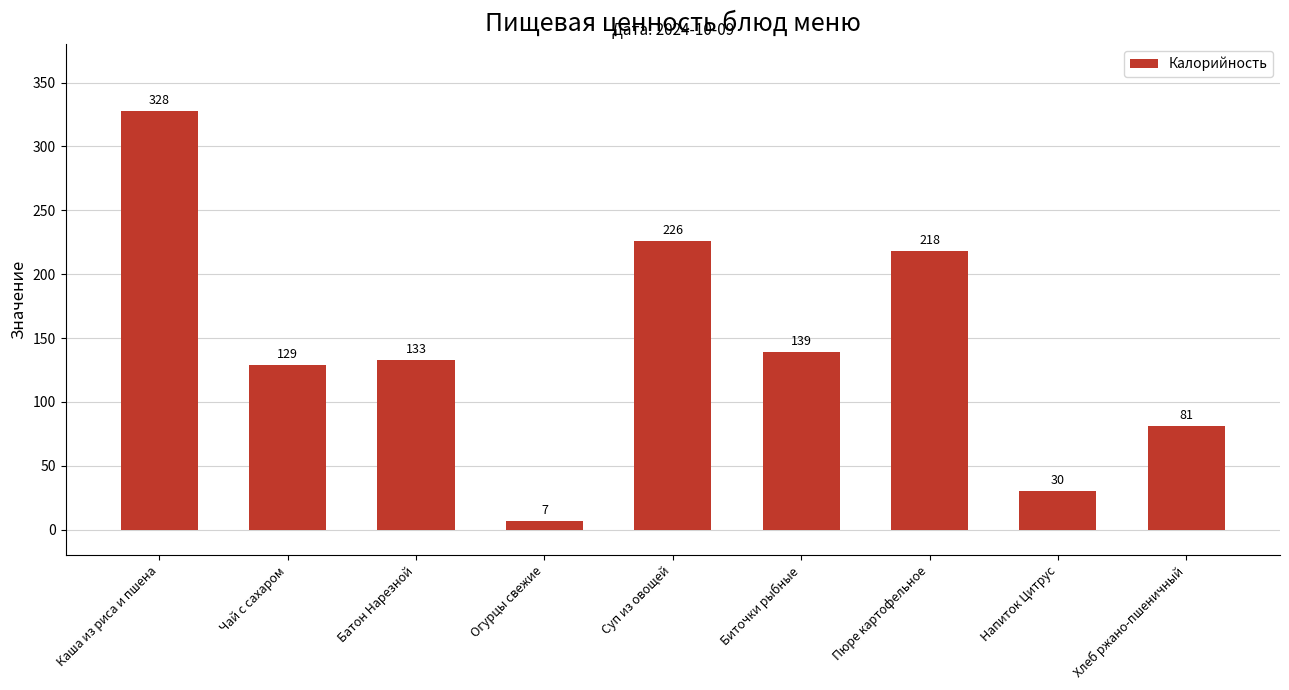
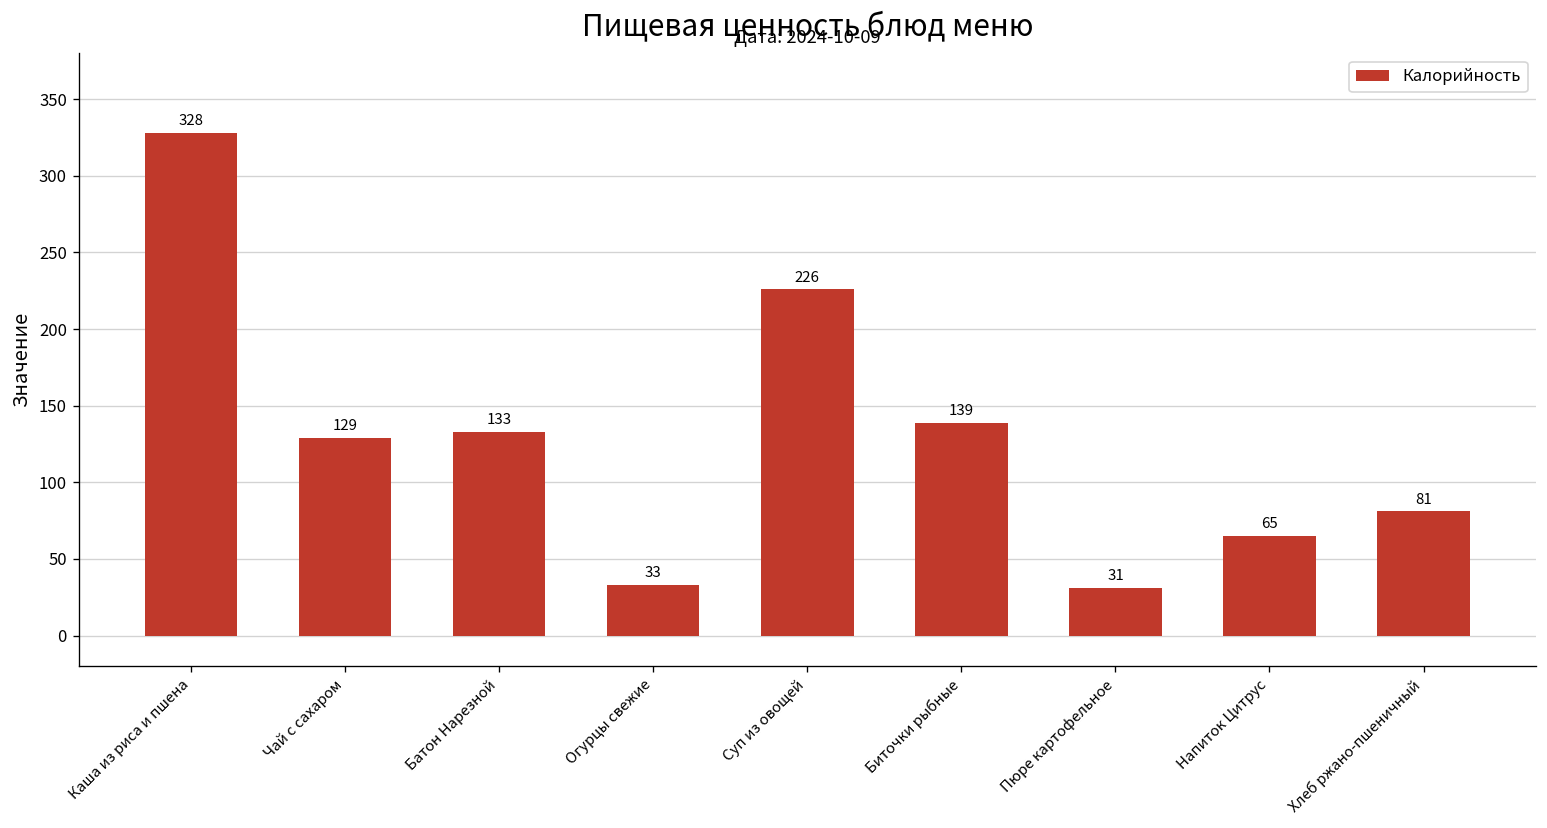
  {
    "Каша из риса и пшена": 328,
    "Чай с сахаром": 129,
    "Батон Нарезной": 133,
-   "Огурцы свежие": 7,
+   "Огурцы свежие": 33,
    "Суп из овощей": 226,
    "Биточки рыбные": 139,
-   "Пюре картофельное": 218,
-   "Напиток Цитрус": 30,
+   "Пюре картофельное": 31,
+   "Напиток Цитрус": 65,
    "Хлеб ржано-пшеничный": 81
  }
